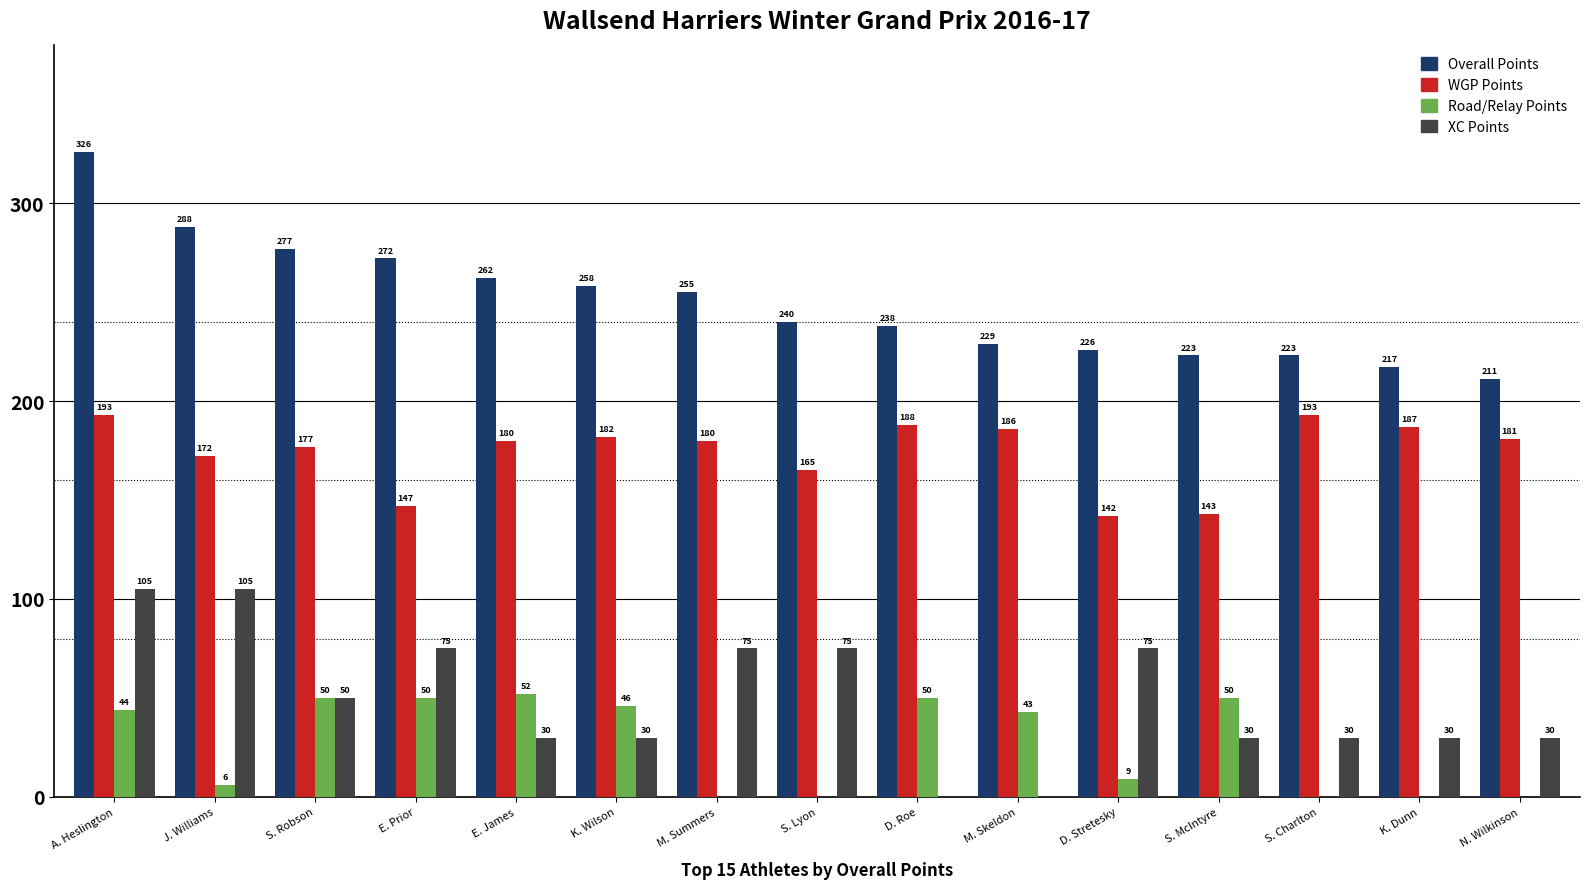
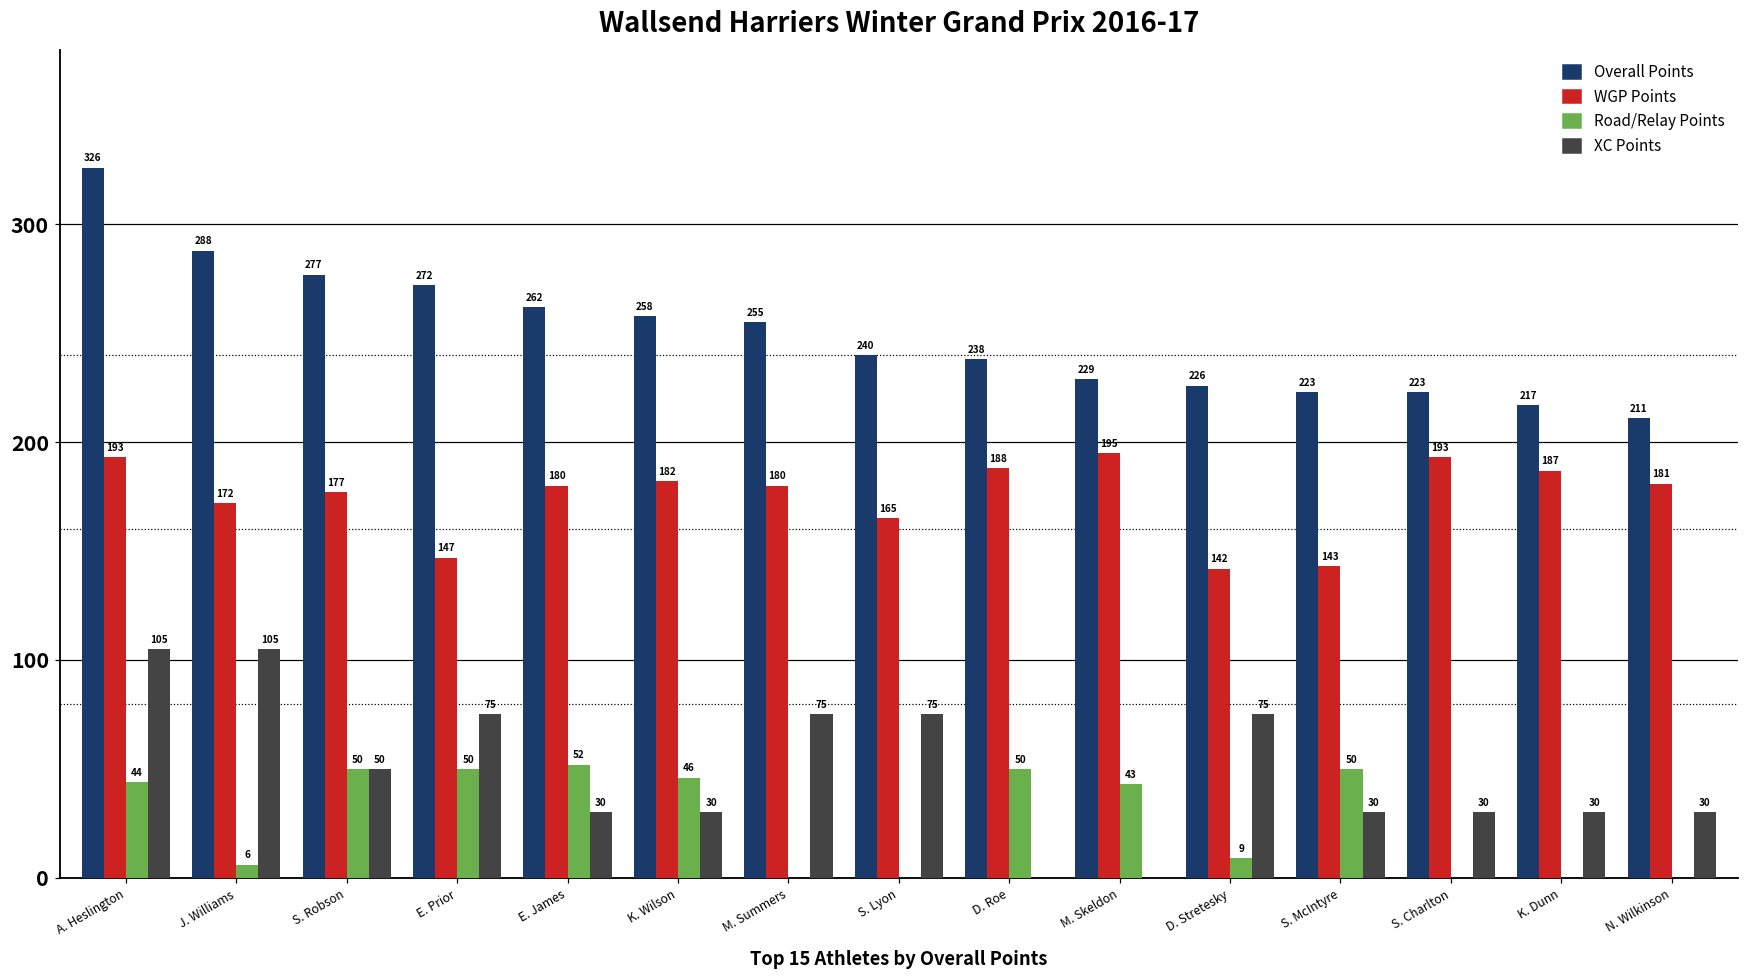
  {
    "WGP Points": {
      "A. Heslington": 193,
      "J. Williams": 172,
      "S. Robson": 177,
      "E. Prior": 147,
      "E. James": 180,
      "K. Wilson": 182,
      "M. Summers": 180,
      "S. Lyon": 165,
      "D. Roe": 188,
-     "M. Skeldon": 186,
+     "M. Skeldon": 195,
      "D. Stretesky": 142,
      "S. McIntyre": 143,
      "S. Charlton": 193,
      "K. Dunn": 187,
      "N. Wilkinson": 181
    },
    "Road/Relay Points": {
      "A. Heslington": 44,
      "J. Williams": 6,
      "S. Robson": 50,
      "E. Prior": 50,
      "E. James": 52,
      "K. Wilson": 46,
      "D. Roe": 50,
      "M. Skeldon": 43,
      "D. Stretesky": 9,
      "S. McIntyre": 50
    }
  }
